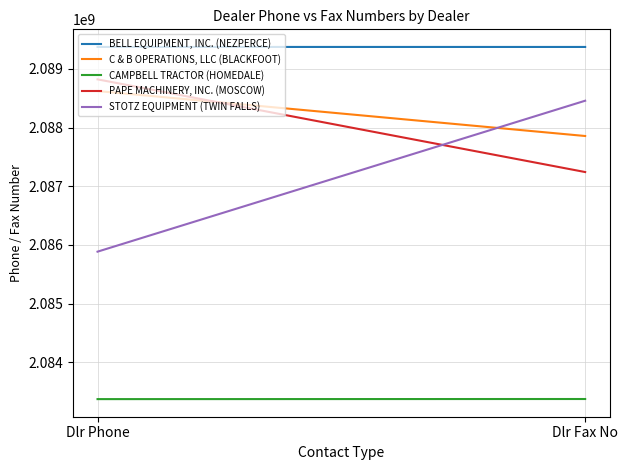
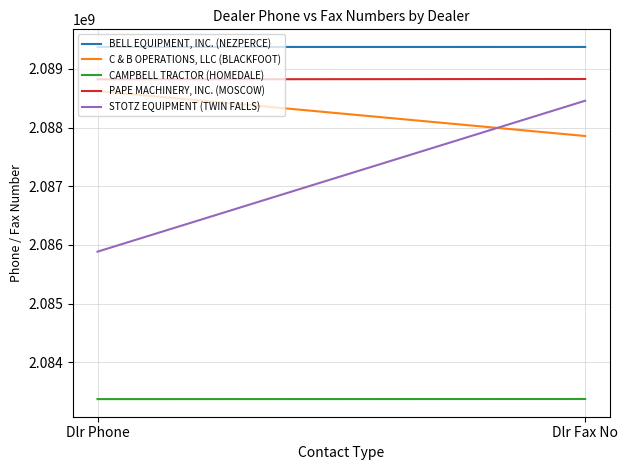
  {
    "BELL EQUIPMENT, INC. (NEZPERCE)": {
      "Dlr Fax No": 2089400000
    },
    "C & B OPERATIONS, LLC (BLACKFOOT)": {
      "Dlr Fax No": 2087900000
    },
    "CAMPBELL TRACTOR (HOMEDALE)": {
      "Dlr Phone": 2083400000,
      "Dlr Fax No": 2083400000
    },
    "PAPE MACHINERY, INC. (MOSCOW)": {
-     "Dlr Fax No": 2087200000
+     "Dlr Fax No": 2088800000
    },
    "STOTZ EQUIPMENT (TWIN FALLS)": {
      "Dlr Phone": 2085900000,
      "Dlr Fax No": 2088500000
    }
  }
